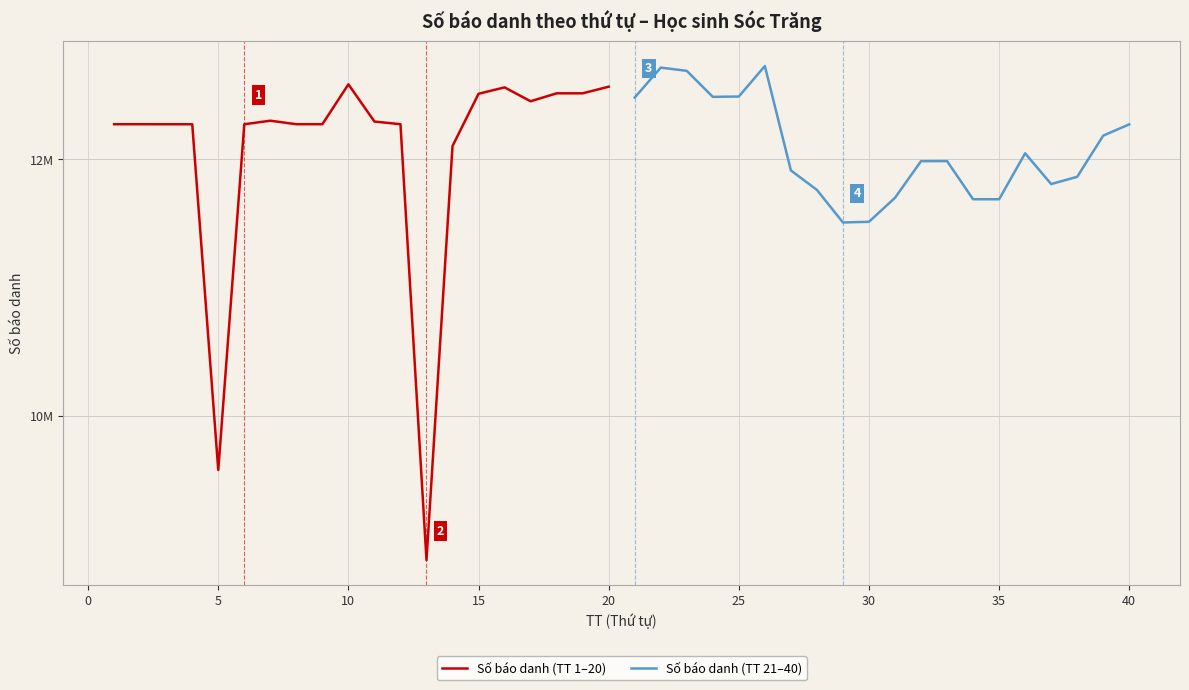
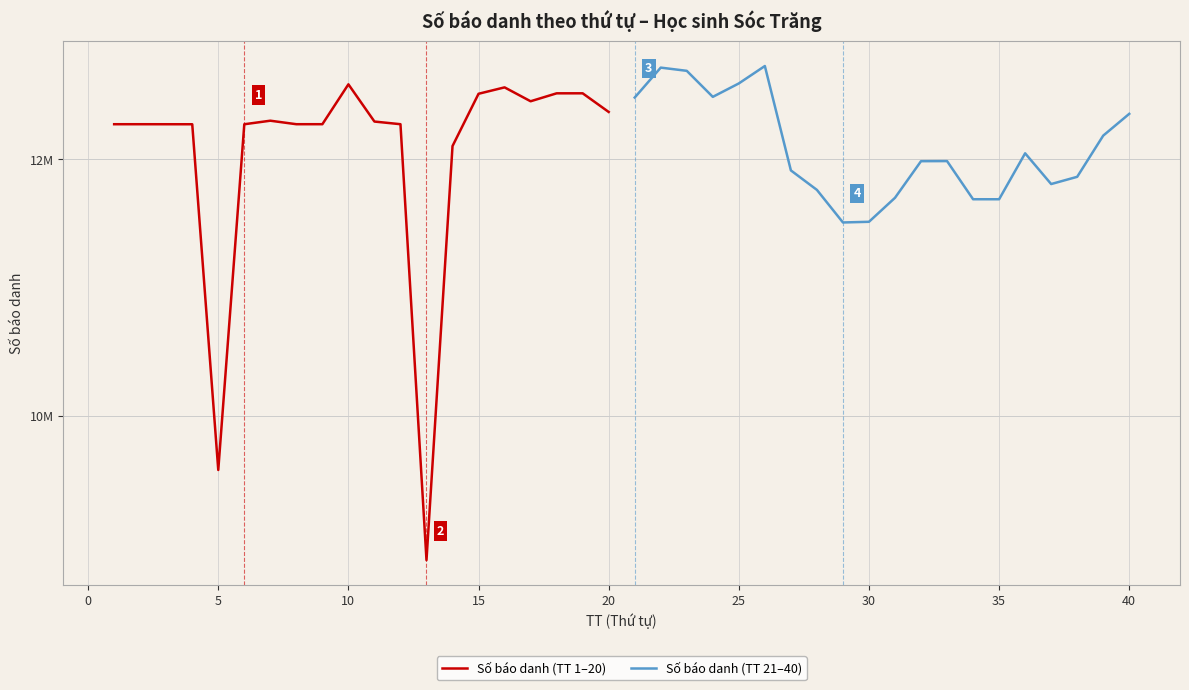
  {
    "Số báo danh (TT 1–20)": {
      "5": 9580000,
      "10": 12580000,
      "15": 12510000,
-     "20": 12560000
+     "20": 12370000
    },
    "Số báo danh (TT 21–40)": {
-     "25": 12490000,
+     "25": 12590000,
      "35": 11690000,
-     "40": 12270000
+     "40": 12350000
    }
  }
